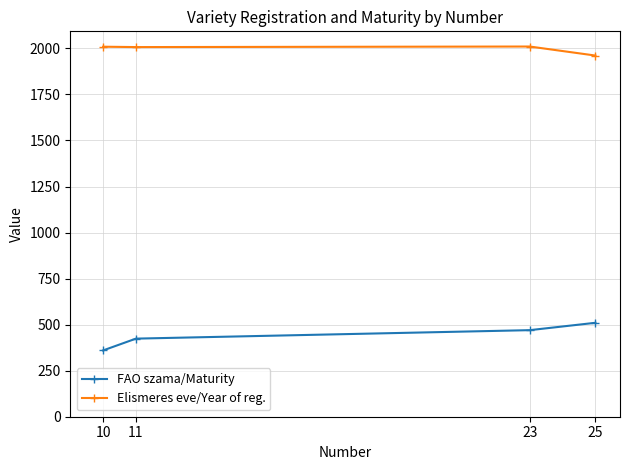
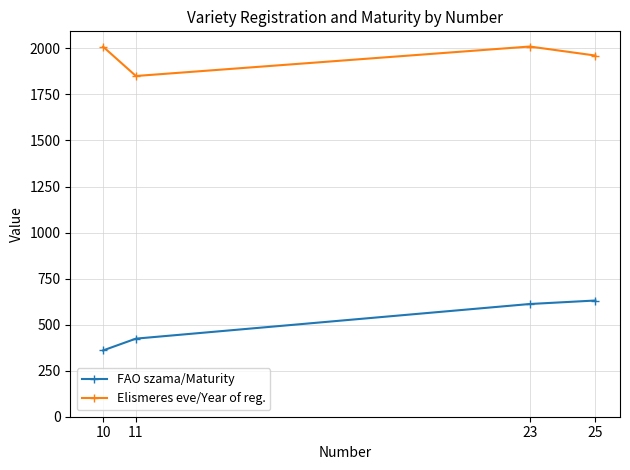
  {
    "FAO szama/Maturity": {
      "10": 360,
      "11": 420,
-     "23": 470,
-     "25": 510
+     "23": 610,
+     "25": 630
    },
    "Elismeres eve/Year of reg.": {
      "10": 2010,
-     "11": 2010,
+     "11": 1850,
      "23": 2010,
      "25": 1960
    }
  }
